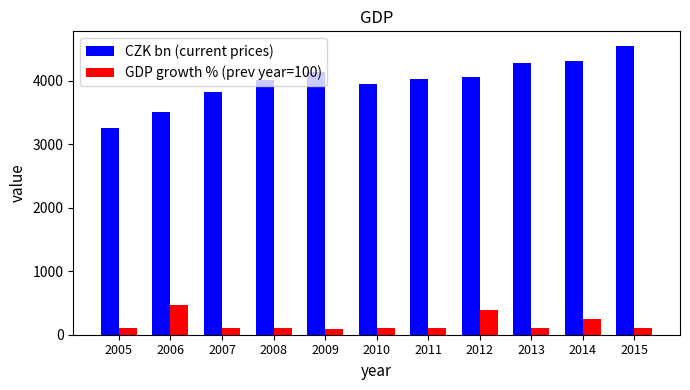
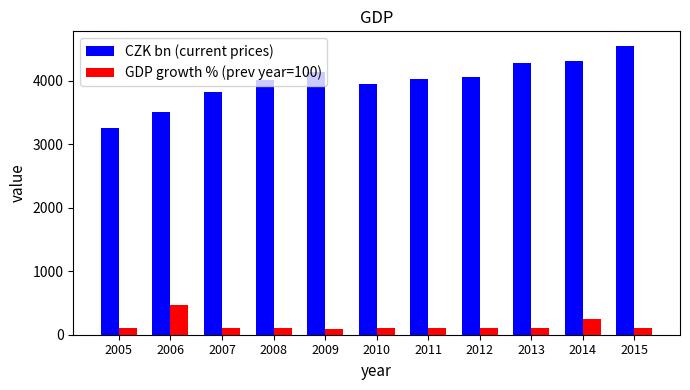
  {
    "CZK bn (current prices)": {
      "2005": 3300,
      "2006": 3500,
      "2007": 3800,
      "2010": 4000,
      "2011": 4000,
      "2012": 4100,
      "2013": 4300,
      "2014": 4300,
      "2015": 4600
    },
    "GDP growth % (prev year=100)": {
      "2005": 100,
      "2006": 500,
      "2007": 100,
      "2008": 100,
      "2009": 100,
      "2010": 100,
      "2011": 100,
-     "2012": 400,
+     "2012": 100,
      "2013": 100,
      "2014": 200,
      "2015": 100
    }
  }
